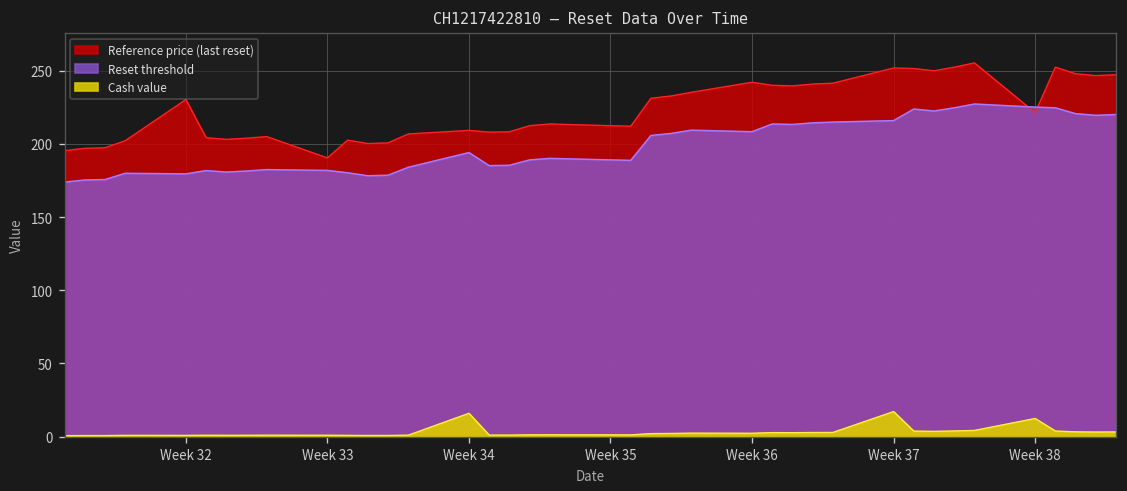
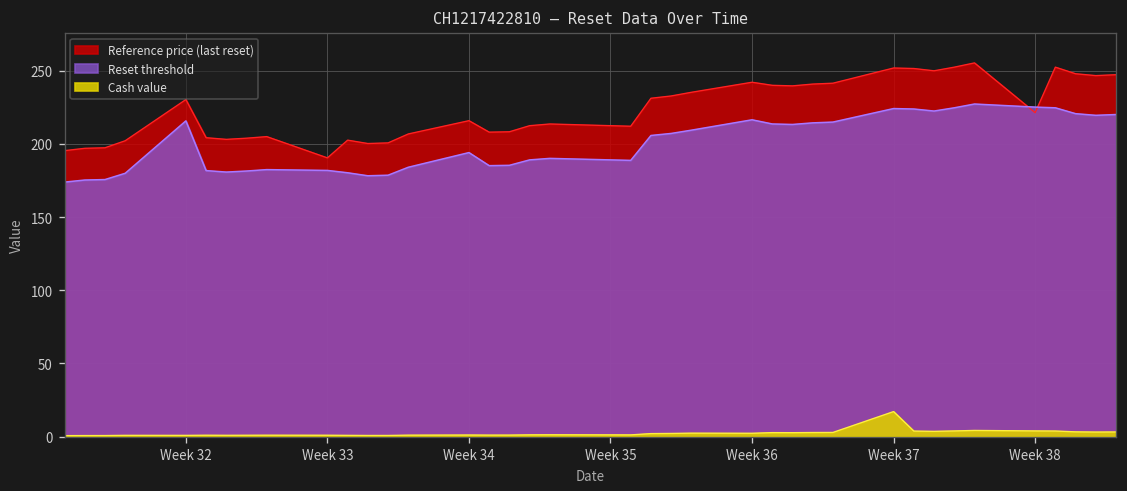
  {
    "Reference price (last reset)": {
      "Week 32": 230,
      "Week 33": 190,
-     "Week 34": 209,
+     "Week 34": 216,
      "Week 36": 242,
      "Week 37": 252,
      "Week 38": 221
    },
    "Reset threshold": {
-     "Week 32": 179,
+     "Week 32": 216,
      "Week 33": 182,
      "Week 34": 194,
-     "Week 36": 208,
-     "Week 37": 216,
+     "Week 36": 216,
+     "Week 37": 224,
      "Week 38": 225
    },
    "Cash value": {
      "Week 32": 1,
      "Week 33": 1,
-     "Week 34": 16,
+     "Week 34": 1,
      "Week 36": 2,
      "Week 37": 17,
-     "Week 38": 12
+     "Week 38": 4
    }
  }
